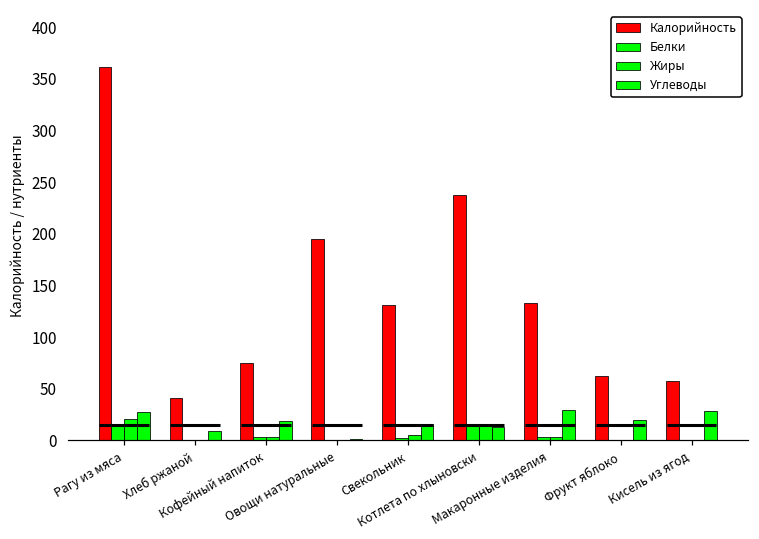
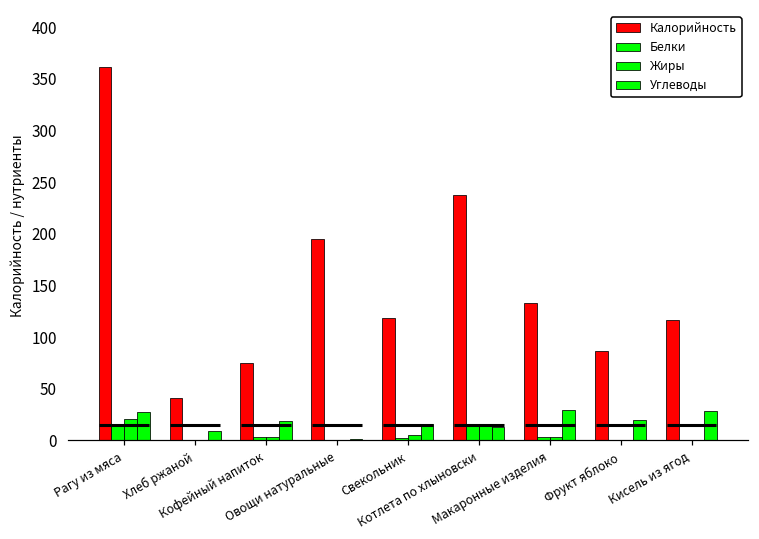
  {
    "Калорийность": {
      "Рагу из мяса": 360,
      "Хлеб ржаной": 40,
      "Кофейный напиток": 80,
      "Овощи натуральные": 200,
-     "Свекольник": 130,
+     "Свекольник": 120,
      "Котлета по хлыновски": 240,
      "Макаронные изделия": 130,
-     "Фрукт яблоко": 60,
-     "Кисель из ягод": 60
+     "Фрукт яблоко": 90,
+     "Кисель из ягод": 120
    }
  }
